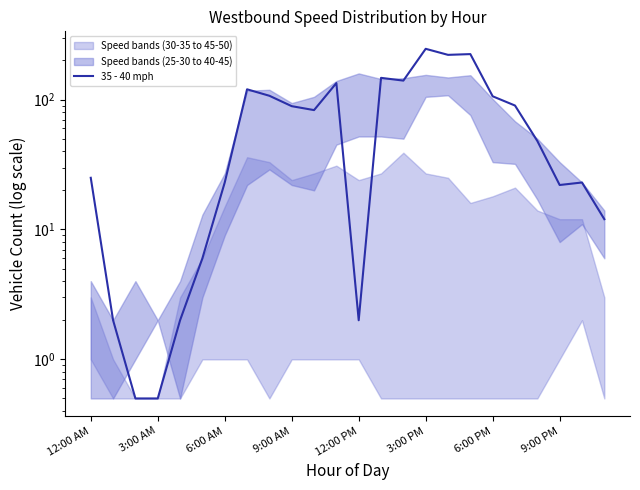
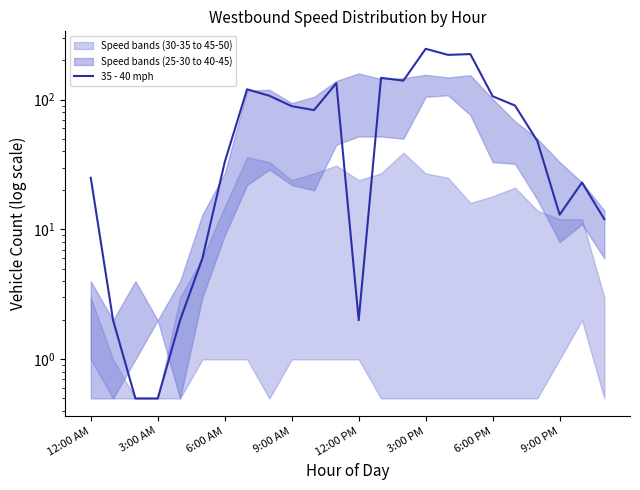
  {
    "35 - 40 mph": {
      "12:00 AM": 25,
-     "6:00 AM": 23,
+     "6:00 AM": 33,
      "9:00 AM": 90,
      "12:00 PM": 2,
      "3:00 PM": 250,
      "6:00 PM": 110,
-     "9:00 PM": 22
+     "9:00 PM": 13
    }
  }
